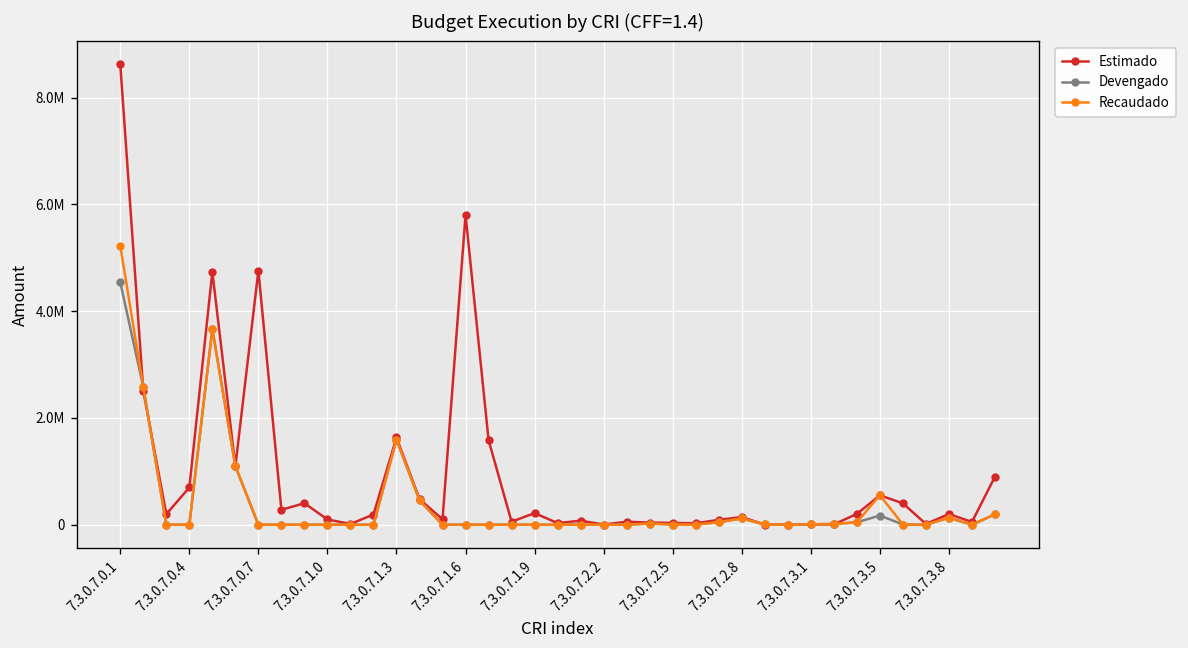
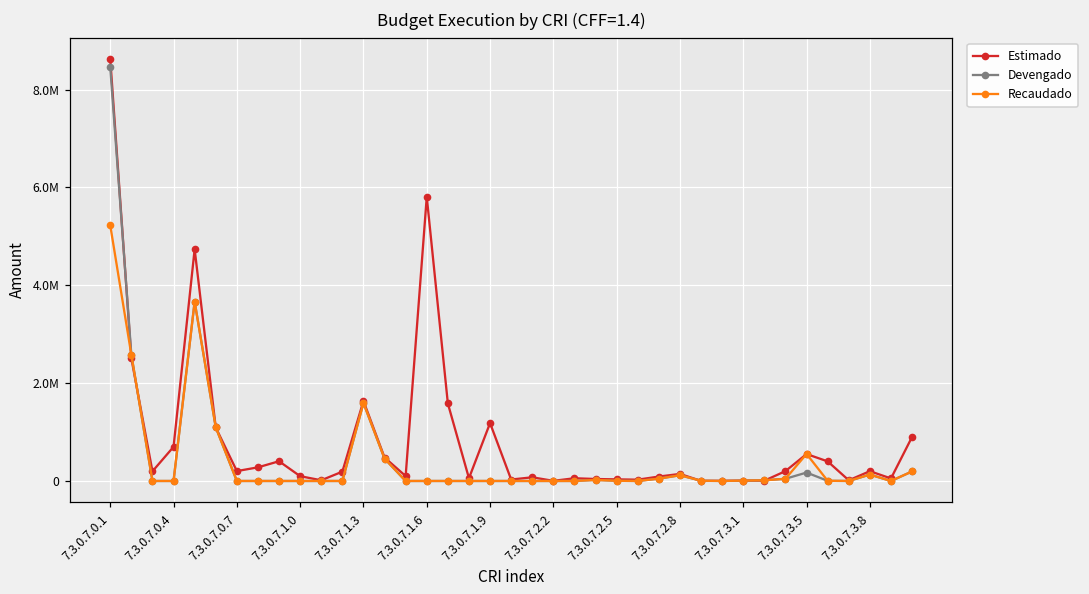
  {
    "Estimado": {
      "7.3.0.7.0.1": 8600000,
      "7.3.0.7.0.4": 700000,
-     "7.3.0.7.0.7": 4800000,
+     "7.3.0.7.0.7": 200000,
      "7.3.0.7.1.0": 100000,
      "7.3.0.7.1.6": 5800000,
-     "7.3.0.7.1.9": 200000,
+     "7.3.0.7.1.9": 1200000,
      "7.3.0.7.3.8": 200000
    },
    "Devengado": {
-     "7.3.0.7.0.1": 4500000,
+     "7.3.0.7.0.1": 8500000,
      "7.3.0.7.3.5": 200000
    },
    "Recaudado": {
      "7.3.0.7.0.1": 5200000
    }
  }
